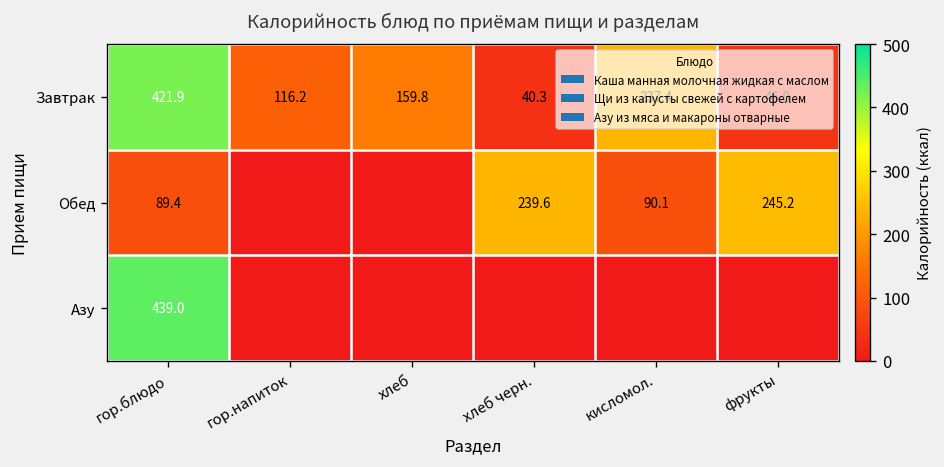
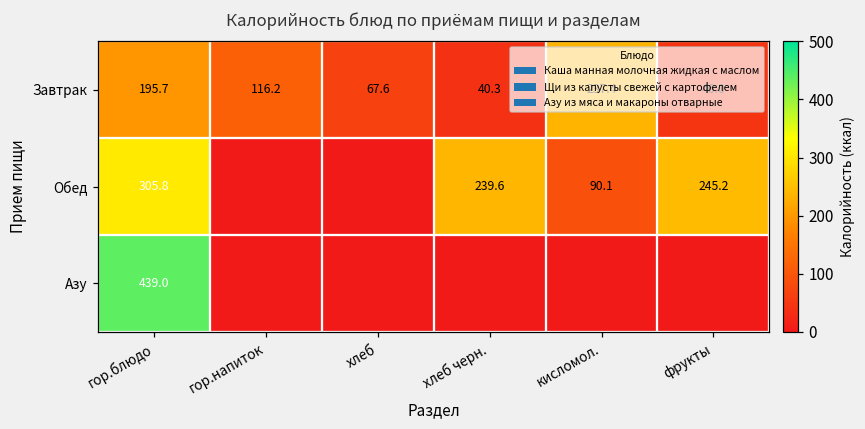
  {
    "Завтрак": {
-     "гор.блюдо": 421.9,
+     "гор.блюдо": 195.7,
      "гор.напиток": 116.2,
-     "хлеб": 159.8,
+     "хлеб": 67.6,
      "хлеб черн.": 40.3
    },
    "Обед": {
-     "гор.блюдо": 89.4,
+     "гор.блюдо": 305.8,
      "хлеб черн.": 239.6,
      "кисломол.": 90.1,
      "фрукты": 245.2
    },
    "Азу": {
      "гор.блюдо": 439.0
    }
  }
